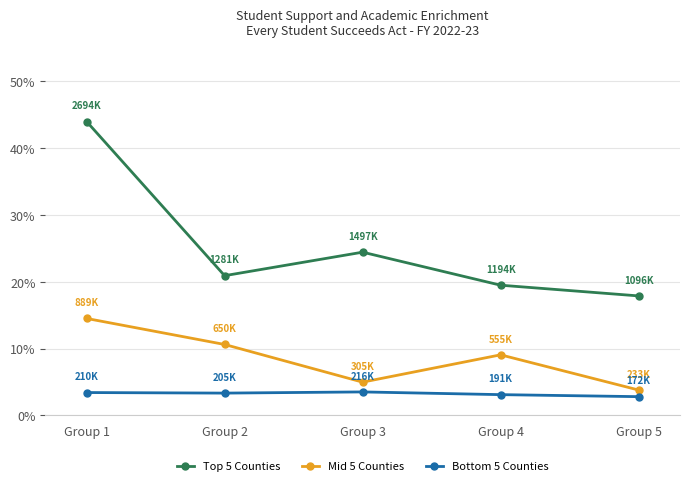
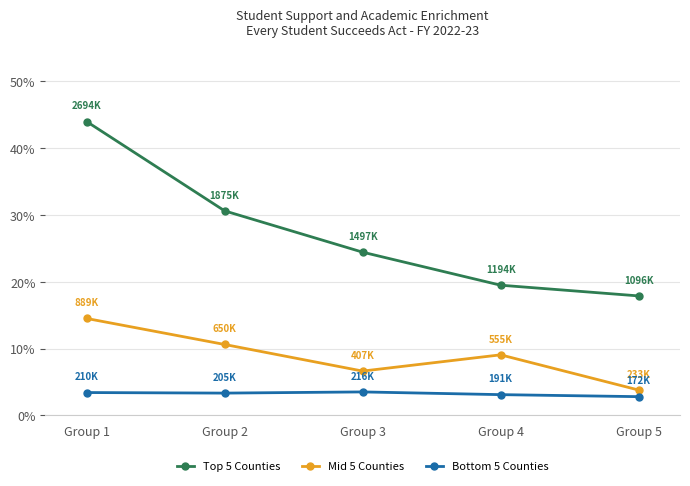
  {
    "Top 5 Counties": {
-     "Group 2": "1281K"
+     "Group 2": "1875K"
    },
    "Mid 5 Counties": {
-     "Group 3": "305K"
+     "Group 3": "407K"
    },
    "Bottom 5 Counties": {
      "Group 3": "4%",
      "Group 5": "3%"
    }
  }
